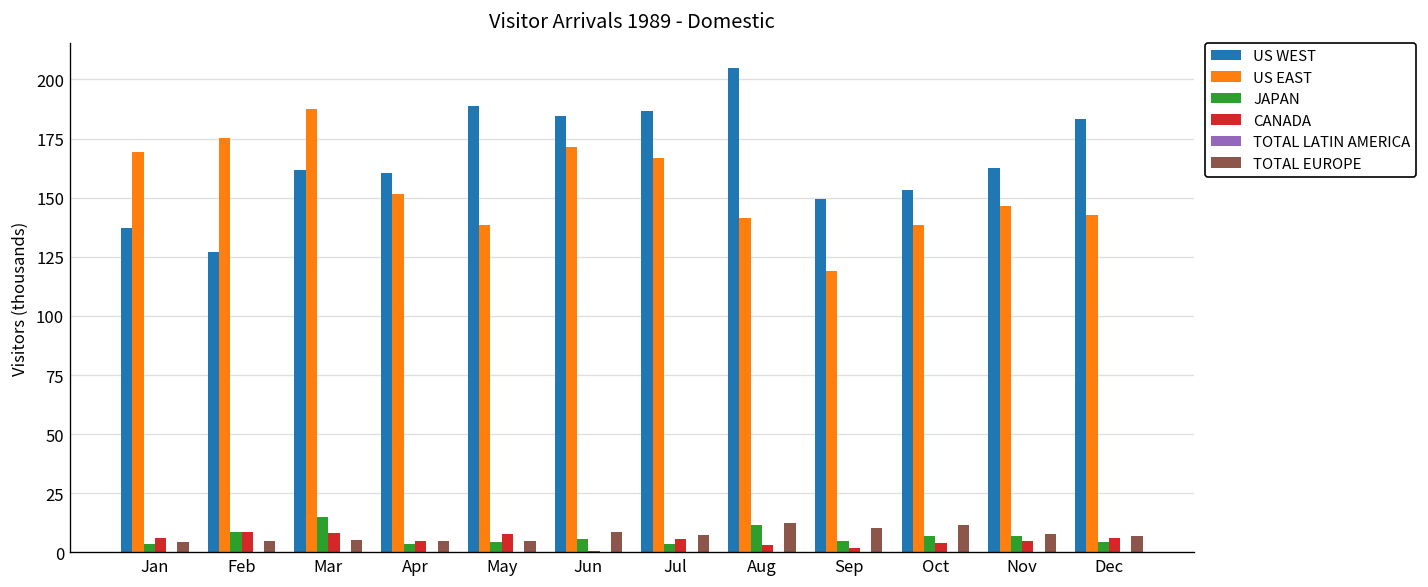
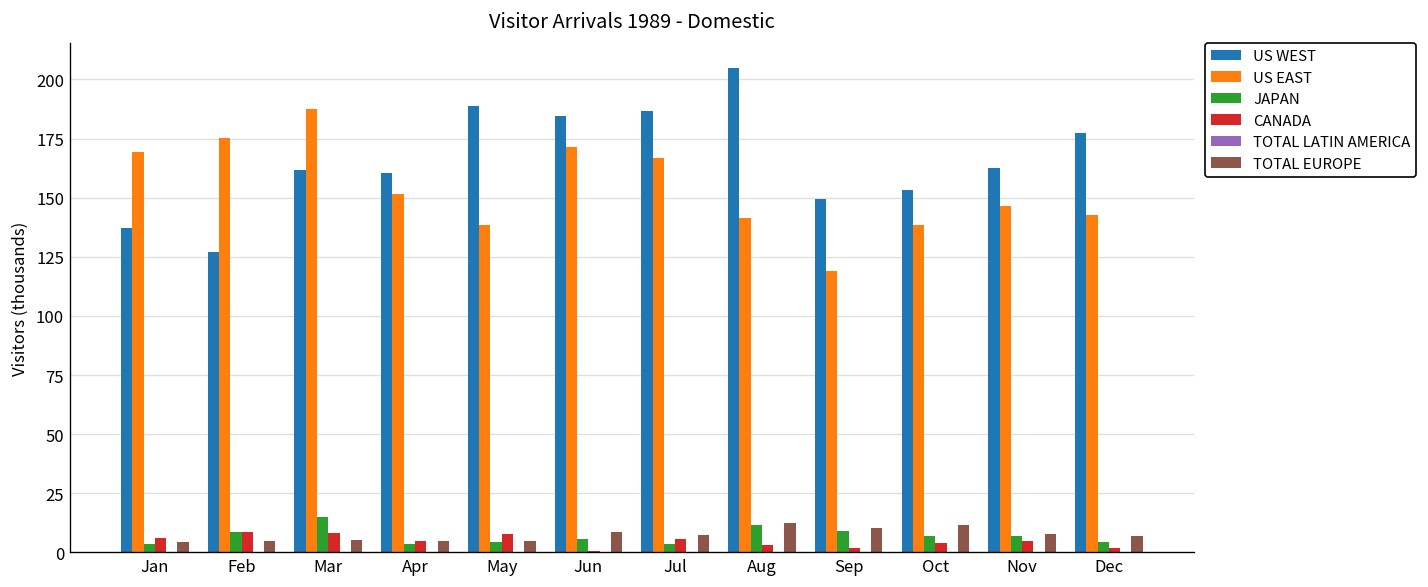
  {
    "US WEST": {
      "Jan": 137,
      "Feb": 127,
      "Mar": 162,
      "Apr": 161,
      "May": 189,
      "Jun": 184,
      "Jul": 187,
      "Aug": 205,
      "Sep": 150,
      "Oct": 153,
      "Nov": 162,
-     "Dec": 183
+     "Dec": 177
    },
    "US EAST": {
      "Jan": 169,
      "Feb": 175,
      "Mar": 188,
      "Apr": 152,
      "May": 138,
      "Jun": 171,
      "Jul": 167,
      "Aug": 141,
      "Sep": 119,
      "Oct": 138,
      "Nov": 147,
      "Dec": 143
    },
    "JAPAN": {
      "Jan": 4,
      "Feb": 8,
      "Mar": 15,
      "Apr": 4,
      "May": 5,
      "Jun": 6,
      "Jul": 4,
      "Aug": 12,
-     "Sep": 5,
+     "Sep": 9,
      "Oct": 7,
      "Nov": 7,
      "Dec": 5
    },
    "CANADA": {
      "Jan": 6,
      "Feb": 8,
      "Mar": 8,
      "Apr": 5,
      "May": 8,
      "Jul": 6,
      "Aug": 3,
      "Sep": 2,
      "Oct": 4,
      "Nov": 5,
-     "Dec": 6
+     "Dec": 2
    },
    "TOTAL LATIN AMERICA": {
      "Jan": 0,
      "Feb": 0,
      "Apr": 0,
      "May": 0,
      "Jun": 0,
      "Jul": 0
    },
    "TOTAL EUROPE": {
      "Jan": 4,
      "Feb": 5,
      "Mar": 5,
      "Apr": 5,
      "May": 5,
      "Jun": 9,
      "Jul": 8,
      "Aug": 12,
      "Sep": 10,
      "Oct": 12,
      "Nov": 8,
      "Dec": 7
    }
  }
